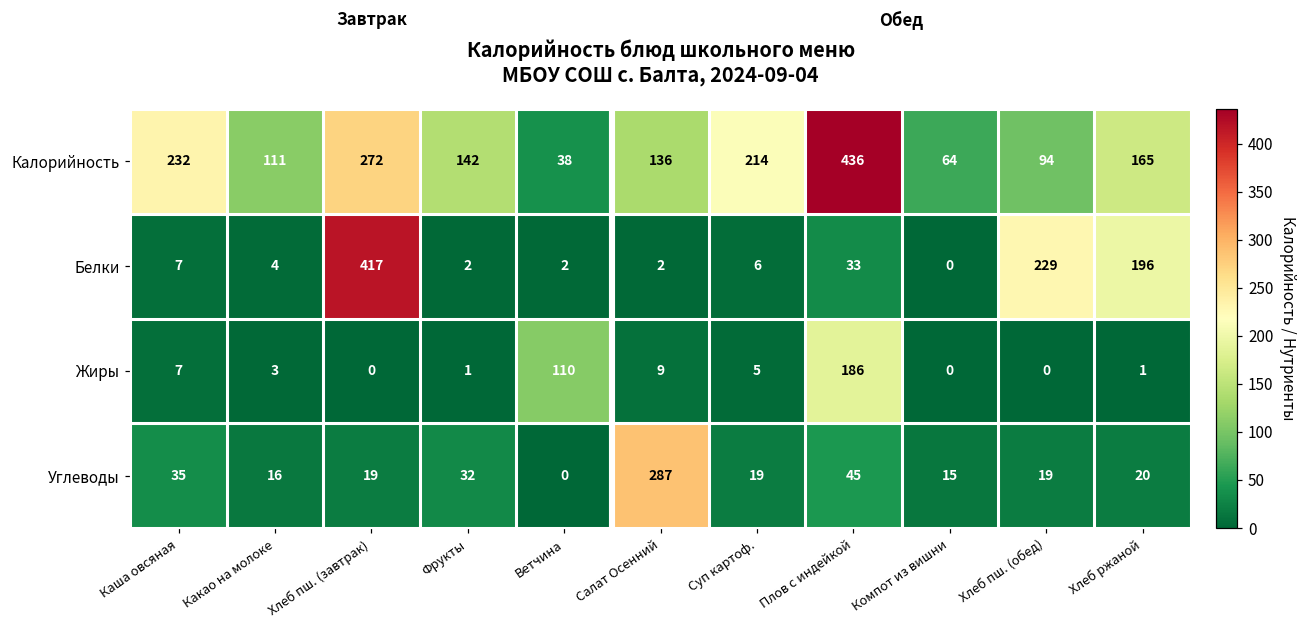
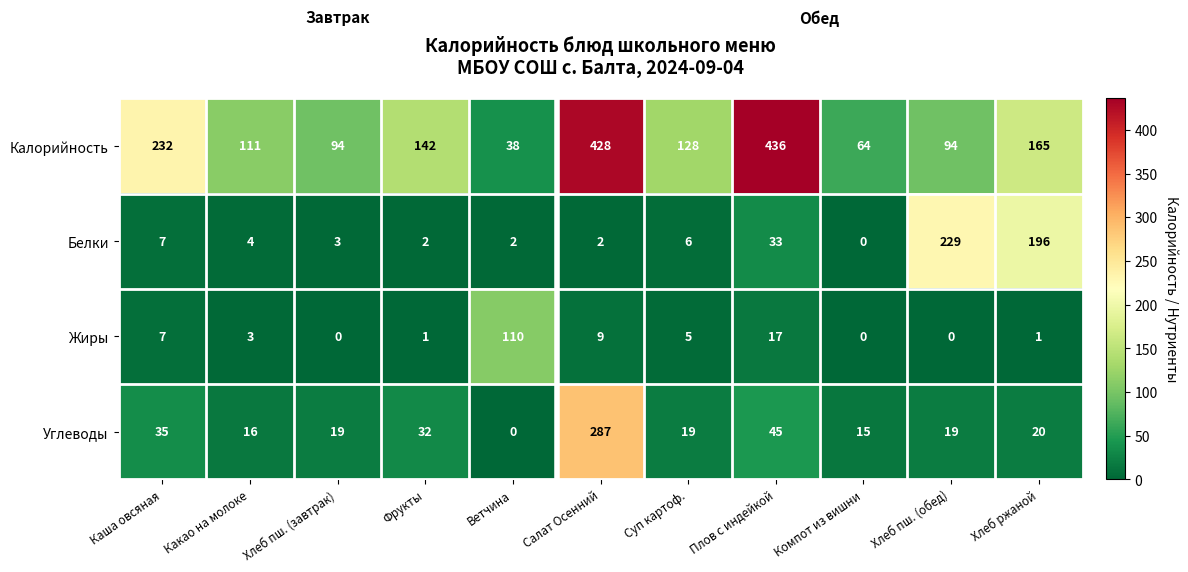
  {
    "Калорийность": {
      "Каша овсяная": 232,
      "Какао на молоке": 111,
-     "Хлеб пш. (завтрак)": 272,
+     "Хлеб пш. (завтрак)": 94,
      "Фрукты": 142,
      "Ветчина": 38,
-     "Салат Осенний": 136,
-     "Суп картоф.": 214,
+     "Салат Осенний": 428,
+     "Суп картоф.": 128,
      "Плов с индейкой": 436,
      "Компот из вишни": 64,
      "Хлеб пш. (обед)": 94,
      "Хлеб ржаной": 165
    },
    "Белки": {
      "Каша овсяная": 7,
      "Какао на молоке": 4,
-     "Хлеб пш. (завтрак)": 417,
+     "Хлеб пш. (завтрак)": 3,
      "Фрукты": 2,
      "Ветчина": 2,
      "Салат Осенний": 2,
      "Суп картоф.": 6,
      "Плов с индейкой": 33,
      "Компот из вишни": 0,
      "Хлеб пш. (обед)": 229,
      "Хлеб ржаной": 196
    },
    "Жиры": {
      "Каша овсяная": 7,
      "Какао на молоке": 3,
      "Хлеб пш. (завтрак)": 0,
      "Фрукты": 1,
      "Ветчина": 110,
      "Салат Осенний": 9,
      "Суп картоф.": 5,
-     "Плов с индейкой": 186,
+     "Плов с индейкой": 17,
      "Компот из вишни": 0,
      "Хлеб пш. (обед)": 0,
      "Хлеб ржаной": 1
    },
    "Углеводы": {
      "Каша овсяная": 35,
      "Какао на молоке": 16,
      "Хлеб пш. (завтрак)": 19,
      "Фрукты": 32,
      "Ветчина": 0,
      "Салат Осенний": 287,
      "Суп картоф.": 19,
      "Плов с индейкой": 45,
      "Компот из вишни": 15,
      "Хлеб пш. (обед)": 19,
      "Хлеб ржаной": 20
    }
  }
